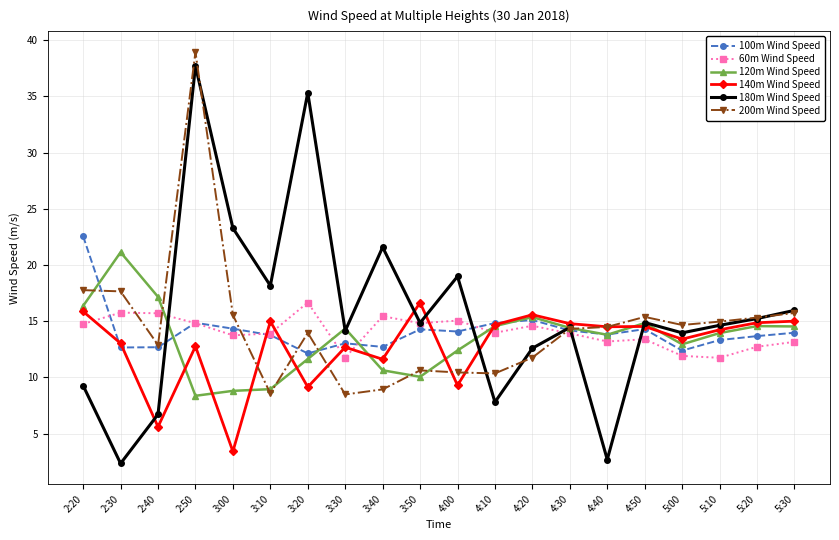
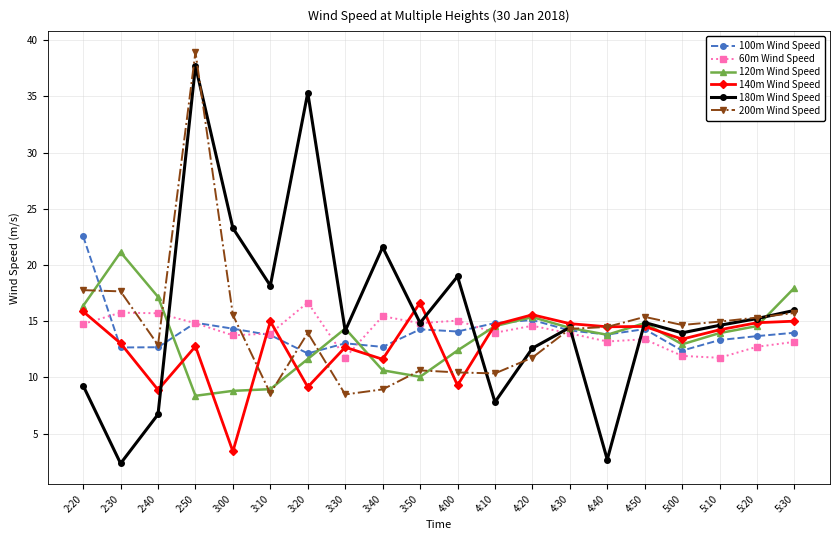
  {
    "100m Wind Speed": {
      "2:20": 22.6,
      "2:30": 12.7,
      "3:00": 14.3,
      "3:20": 12.1,
      "3:30": 13.0,
      "3:40": 12.7,
      "3:50": 14.3,
      "4:00": 14.1,
      "4:20": 15.1,
      "4:50": 14.3,
      "5:00": 12.4,
      "5:10": 13.3,
      "5:20": 13.7,
      "5:30": 14.0
    },
    "60m Wind Speed": {
      "2:20": 14.8,
      "2:30": 15.8,
      "2:40": 15.7,
      "3:00": 13.7,
      "3:20": 16.7,
      "3:30": 11.8,
      "3:40": 15.4,
      "4:00": 15.1,
      "4:10": 14.0,
      "4:20": 14.6,
      "4:30": 13.9,
      "4:40": 13.2,
      "4:50": 13.4,
      "5:00": 11.9,
      "5:10": 11.7,
      "5:20": 12.7,
      "5:30": 13.2
    },
    "120m Wind Speed": {
      "2:20": 16.4,
      "2:30": 21.1,
      "2:40": 17.2,
      "2:50": 8.4,
      "3:00": 8.8,
      "3:10": 9.0,
      "3:20": 11.6,
      "3:40": 10.6,
      "3:50": 10.1,
      "4:00": 12.4,
      "5:00": 12.9,
      "5:10": 13.9,
      "5:20": 14.6,
-     "5:30": 14.5
+     "5:30": 18.0
    },
    "140m Wind Speed": {
      "2:20": 15.9,
      "2:30": 13.0,
-     "2:40": 5.6,
+     "2:40": 8.9,
      "2:50": 12.8,
      "3:00": 3.4,
      "3:10": 15.0,
      "3:20": 9.1,
      "3:30": 12.7,
      "3:40": 11.6,
      "3:50": 16.7,
      "4:00": 9.3,
      "4:30": 14.8,
      "4:50": 14.5,
      "5:00": 13.4,
      "5:10": 14.2,
      "5:20": 14.9,
      "5:30": 15.0
    },
    "180m Wind Speed": {
      "2:20": 9.3,
      "2:30": 2.3,
      "2:40": 6.7,
      "2:50": 37.7,
      "3:00": 23.3,
      "3:10": 18.2,
      "3:20": 35.3,
      "3:40": 21.6,
      "4:00": 19.0,
      "4:10": 7.8,
      "4:20": 12.6,
      "4:40": 2.7,
      "5:00": 14.0,
      "5:10": 14.6,
      "5:30": 16.0
    },
    "200m Wind Speed": {
      "2:20": 17.8,
      "2:30": 17.7,
      "2:50": 39.0,
      "3:00": 15.6,
      "3:10": 8.6,
      "3:20": 14.0,
      "3:30": 8.5,
      "3:40": 8.9,
      "3:50": 10.6,
      "4:00": 10.4,
      "4:10": 10.4,
      "4:20": 11.8,
      "4:50": 15.4,
      "5:00": 14.7,
      "5:10": 15.0,
      "5:30": 15.7
    }
  }
